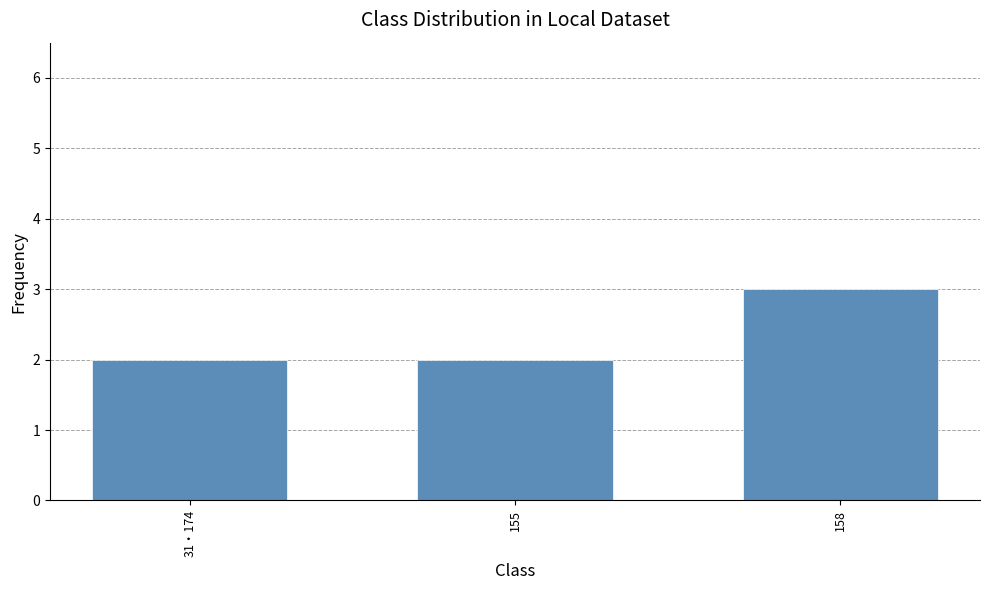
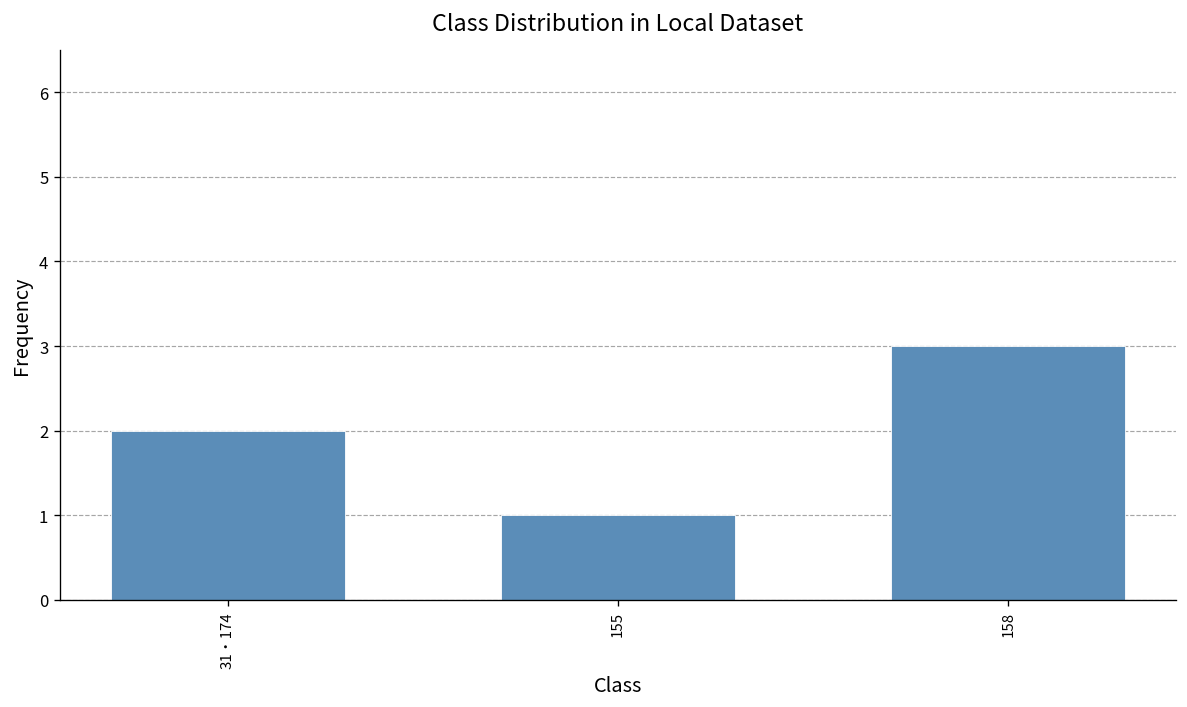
  {
    "31・174": 2,
-   "155": 2,
+   "155": 1,
    "158": 3
  }
